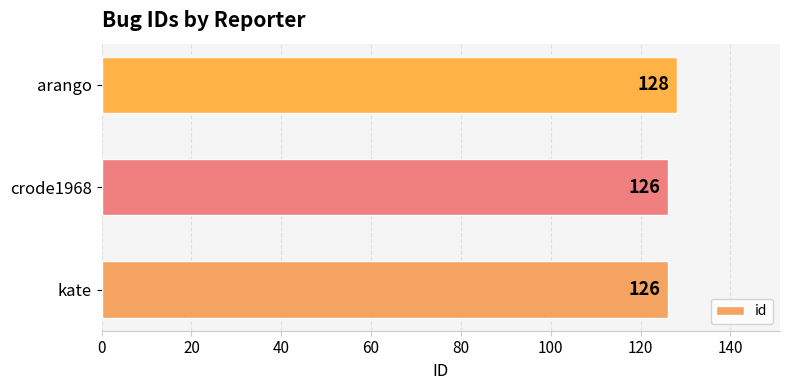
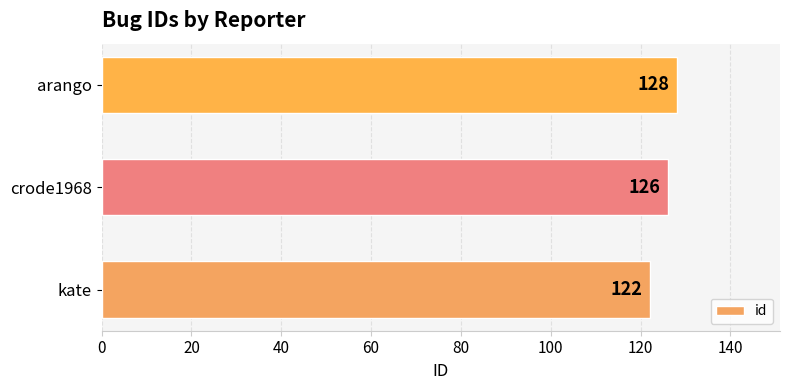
  {
    "arango": 128,
    "crode1968": 126,
-   "kate": 126
+   "kate": 122
  }
